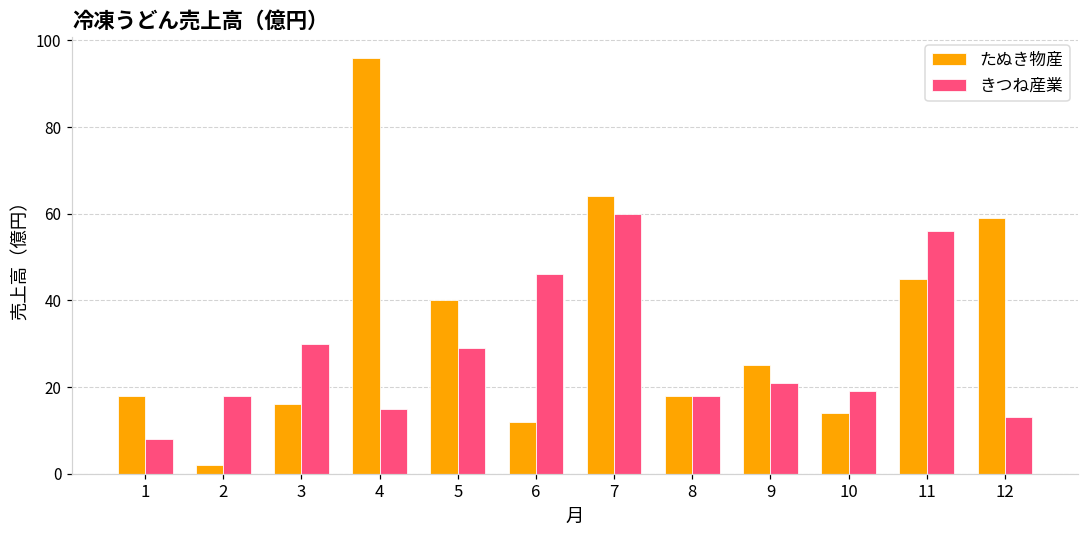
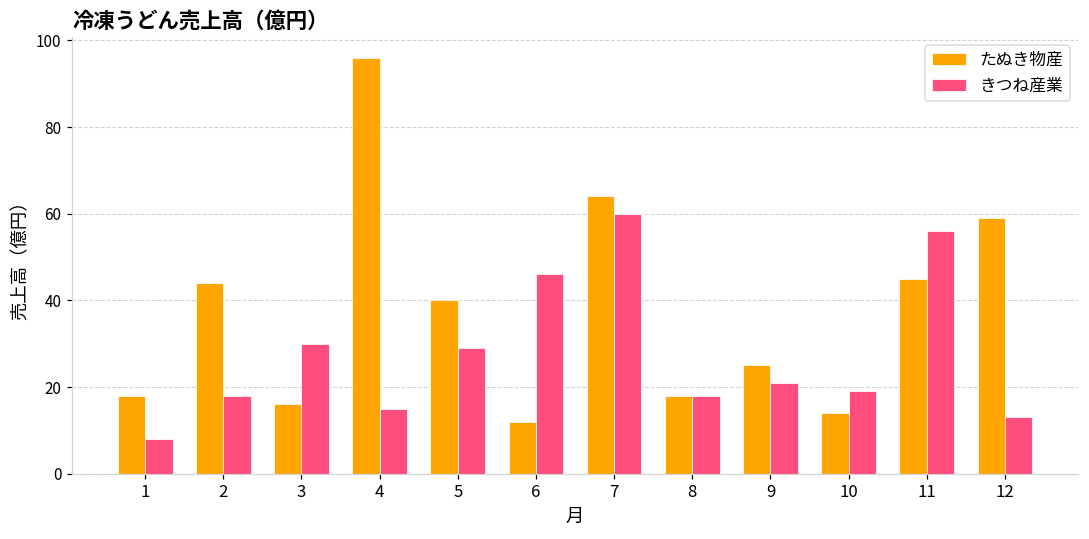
  {
    "たぬき物産": {
      "1": 18,
-     "2": 2,
+     "2": 44,
      "3": 16,
      "4": 96,
      "5": 40,
      "6": 12,
      "7": 64,
      "8": 18,
      "9": 25,
      "10": 14,
      "11": 45,
      "12": 59
    },
    "きつね産業": {
      "1": 8,
      "2": 18,
      "3": 30,
      "4": 15,
      "5": 29,
      "6": 46,
      "7": 60,
      "8": 18,
      "9": 21,
      "10": 19,
      "11": 56,
      "12": 13
    }
  }
